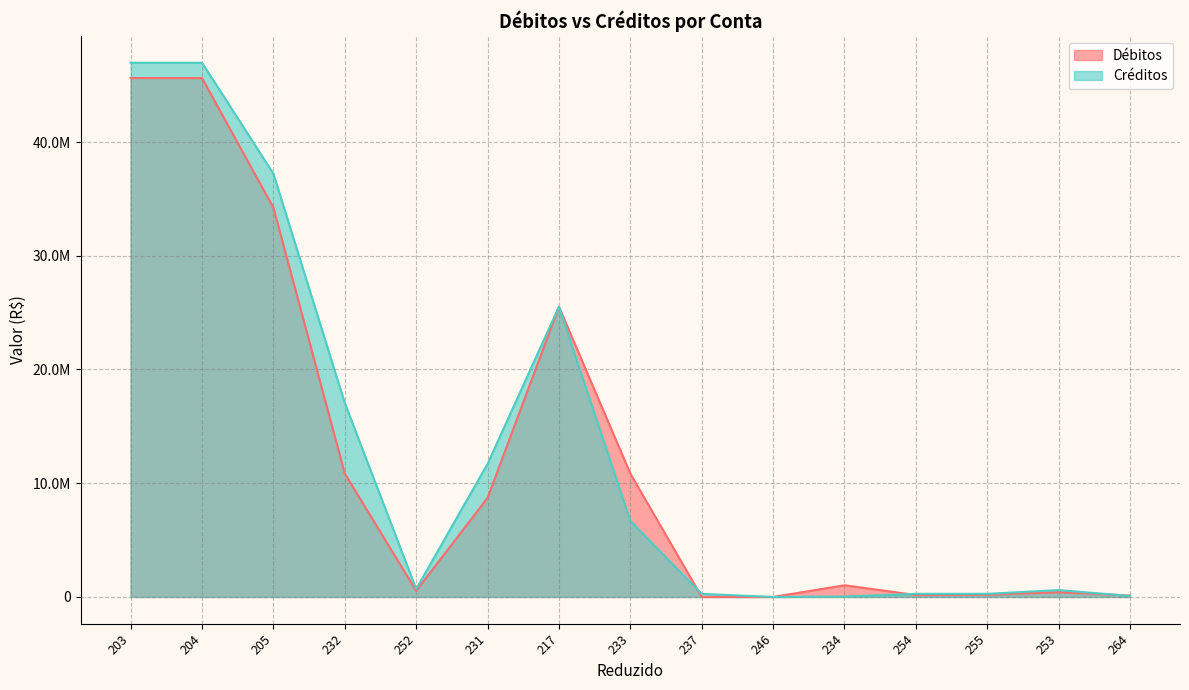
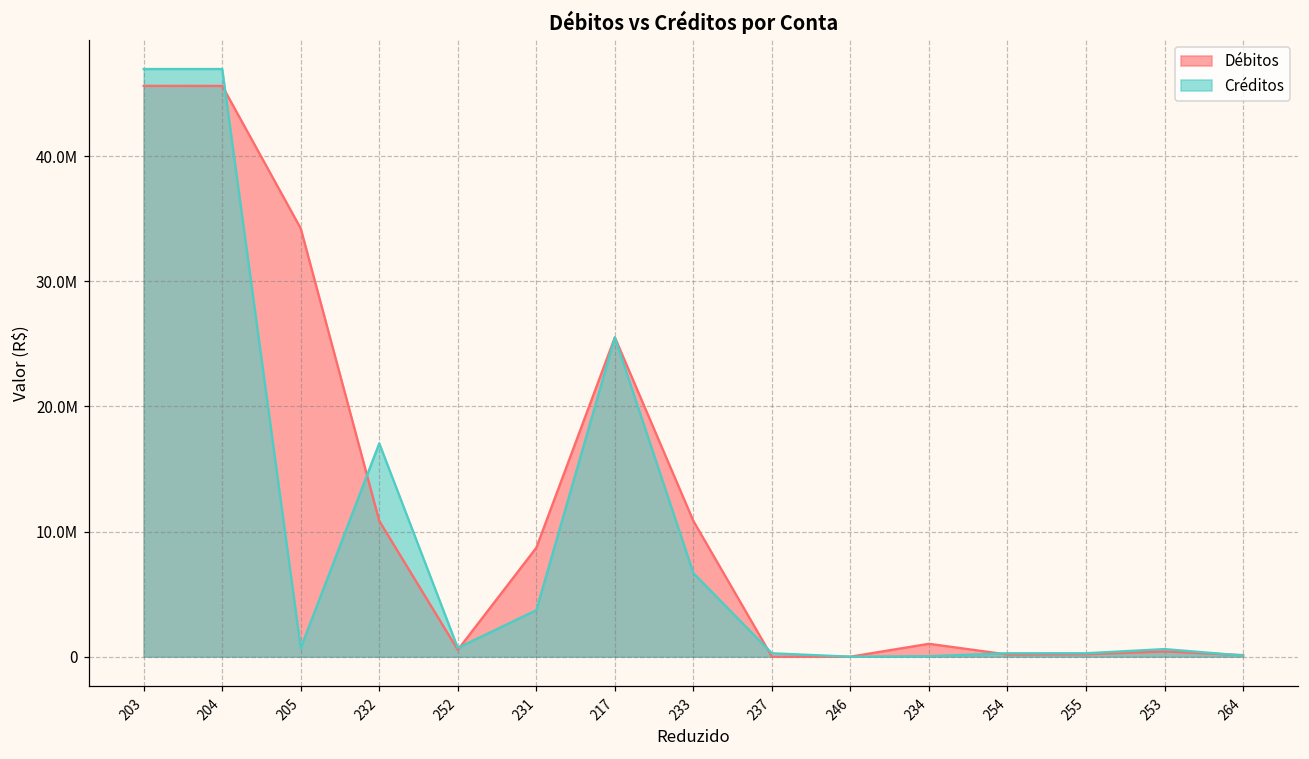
  {
    "Débitos": {
      "203": 45600000,
      "204": 45600000,
      "205": 34200000,
      "232": 10900000,
      "231": 8700000,
      "233": 10800000,
      "237": 0,
      "234": 1000000
    },
    "Créditos": {
      "203": 47000000,
      "204": 47000000,
-     "205": 37200000,
+     "205": 700000,
      "232": 17100000,
-     "231": 11700000,
+     "231": 3700000,
      "233": 6700000,
      "237": 300000,
      "234": 0
    }
  }
